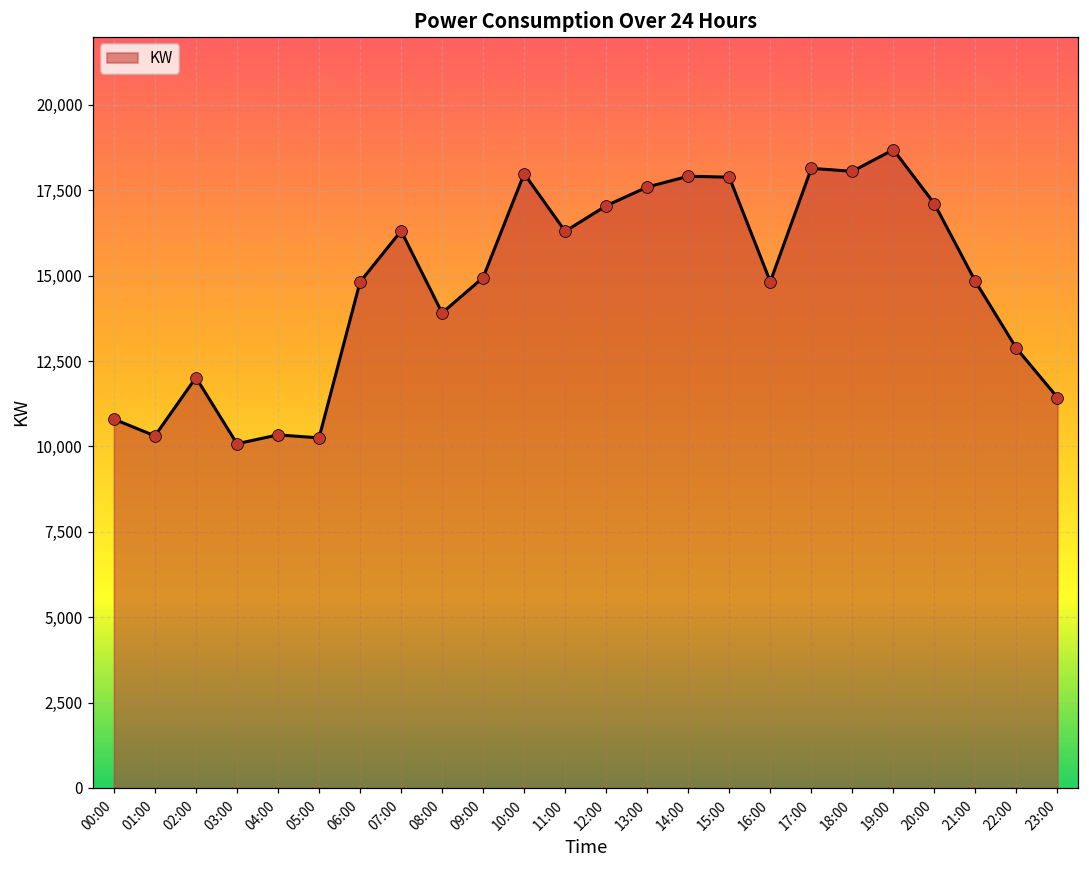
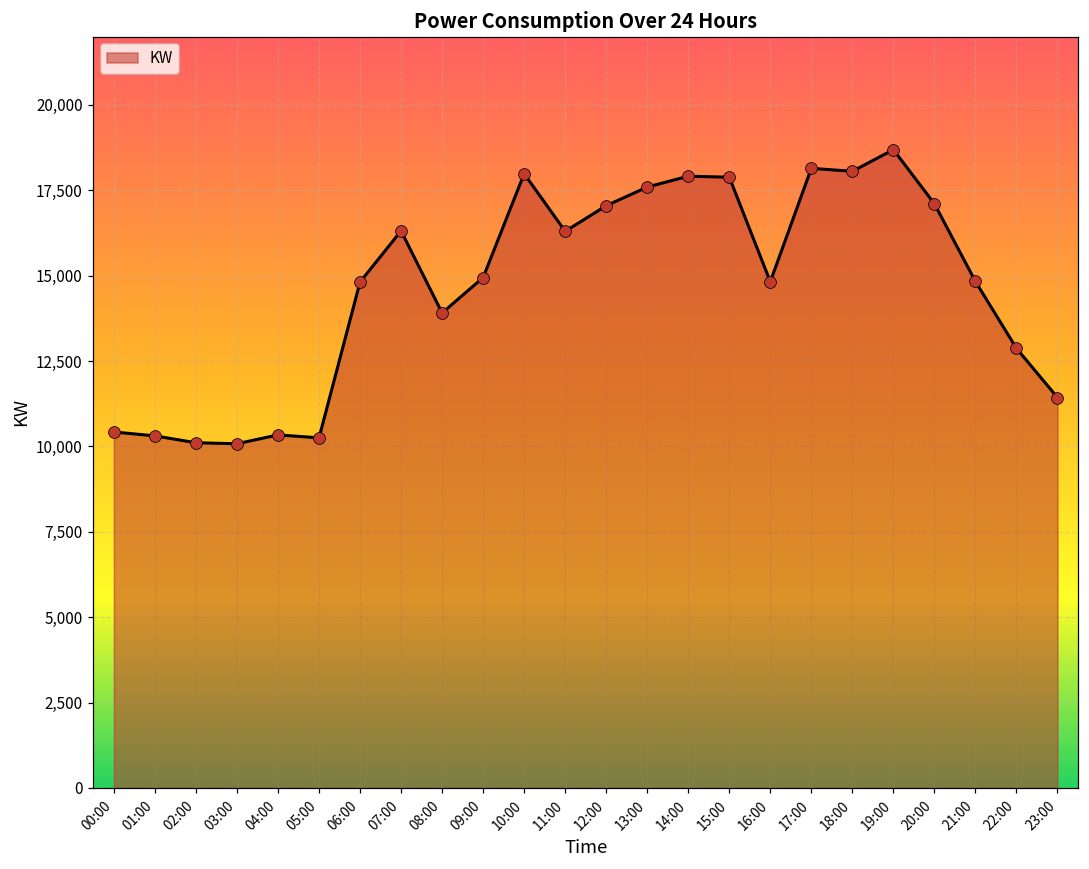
  {
-   "00:00": "10,800",
+   "00:00": "10,400",
    "01:00": "10,300",
-   "02:00": "12,000",
+   "02:00": "10,100",
    "03:00": "10,100",
    "04:00": "10,300",
    "05:00": "10,300",
    "06:00": "14,800",
    "07:00": "16,300",
    "08:00": "13,900",
    "09:00": "14,900",
    "10:00": "18,000",
    "11:00": "16,300",
    "12:00": "17,000",
    "13:00": "17,600",
    "14:00": "17,900",
    "15:00": "17,900",
    "16:00": "14,800",
    "17:00": "18,100",
    "18:00": "18,100",
    "19:00": "18,700",
    "20:00": "17,100",
    "21:00": "14,800",
    "22:00": "12,900",
    "23:00": "11,400"
  }
